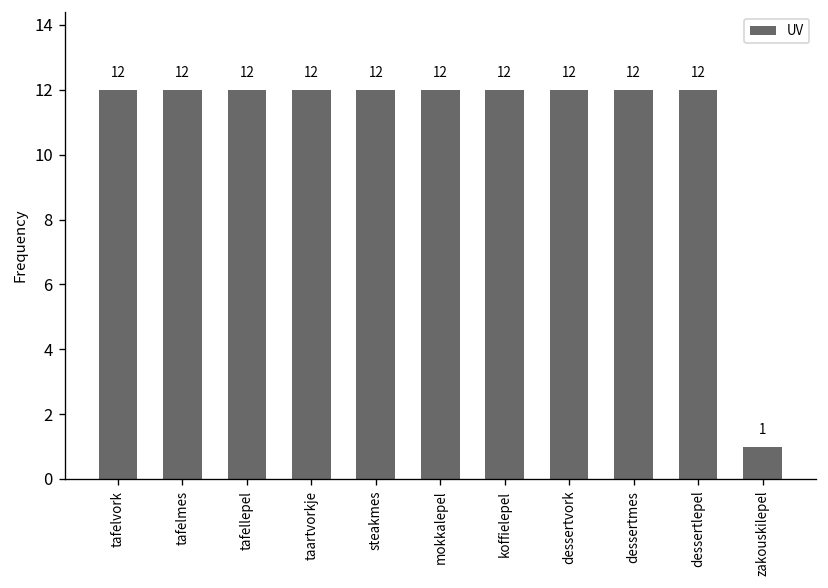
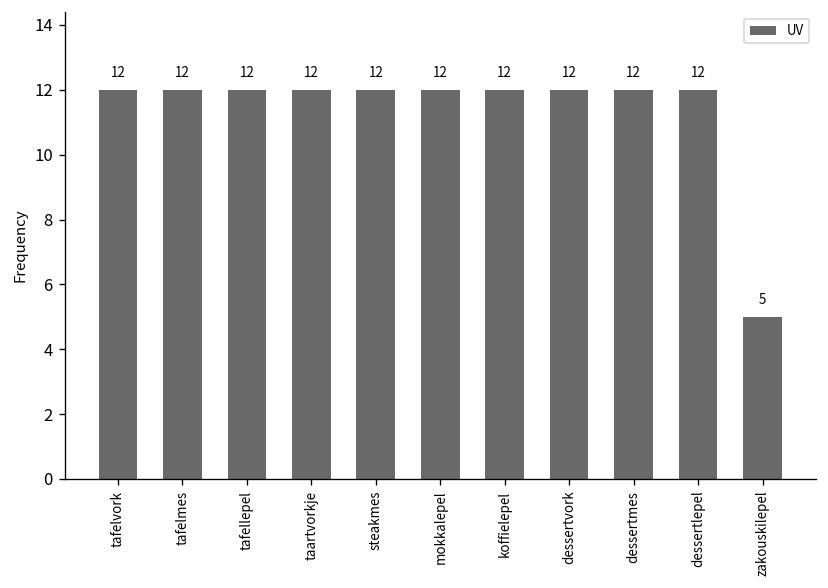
  {
    "tafelvork": 12,
    "tafelmes": 12,
    "tafellepel": 12,
    "taartvorkje": 12,
    "steakmes": 12,
    "mokkalepel": 12,
    "koffielepel": 12,
    "dessertvork": 12,
    "dessertmes": 12,
    "dessertlepel": 12,
-   "zakouskilepel": 1
+   "zakouskilepel": 5
  }
